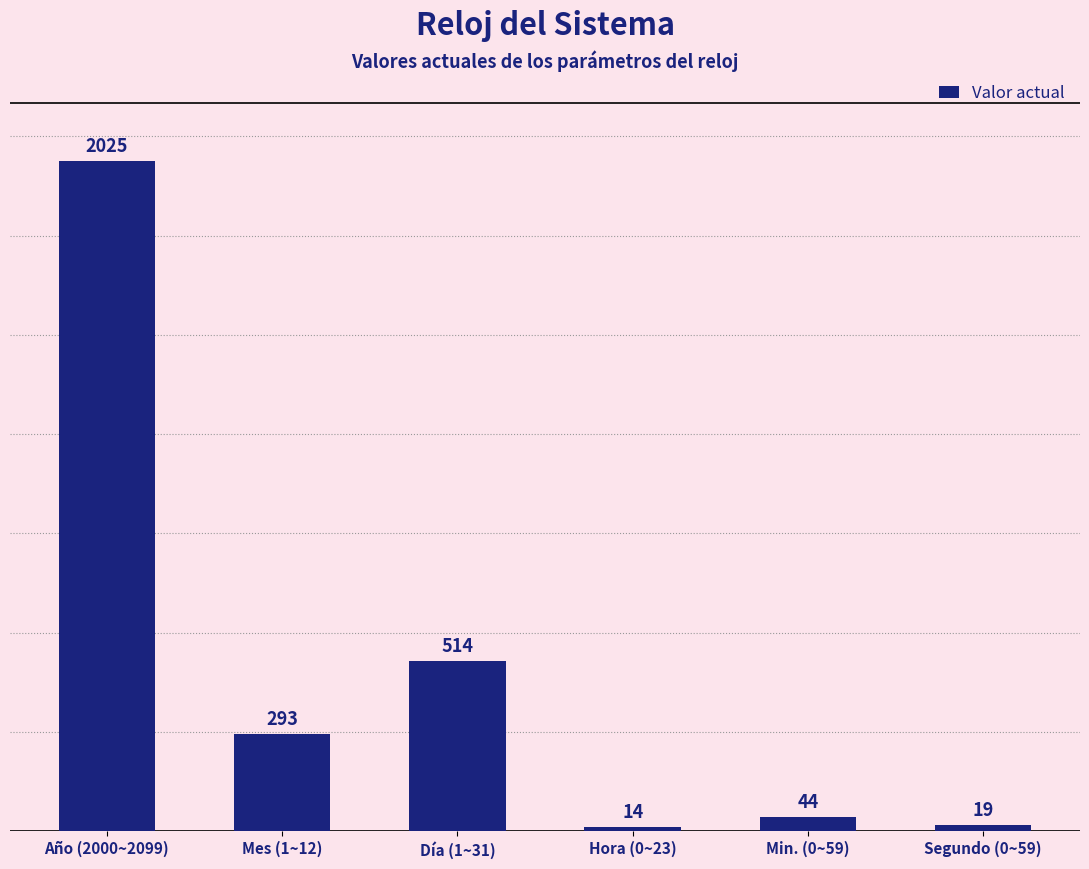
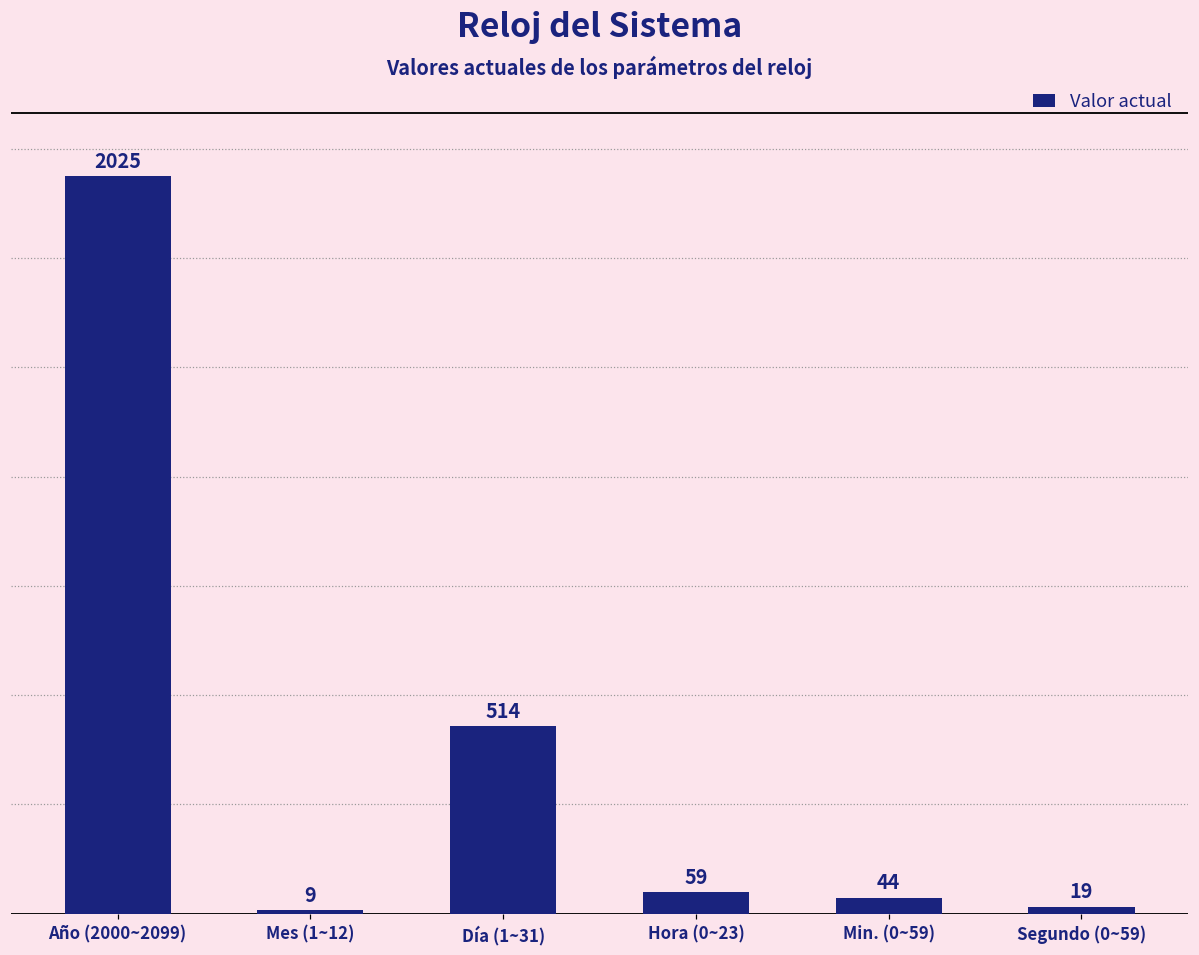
  {
    "Año (2000~2099)": 2025,
-   "Mes (1~12)": 293,
+   "Mes (1~12)": 9,
    "Día (1~31)": 514,
-   "Hora (0~23)": 14,
+   "Hora (0~23)": 59,
    "Min. (0~59)": 44,
    "Segundo (0~59)": 19
  }
